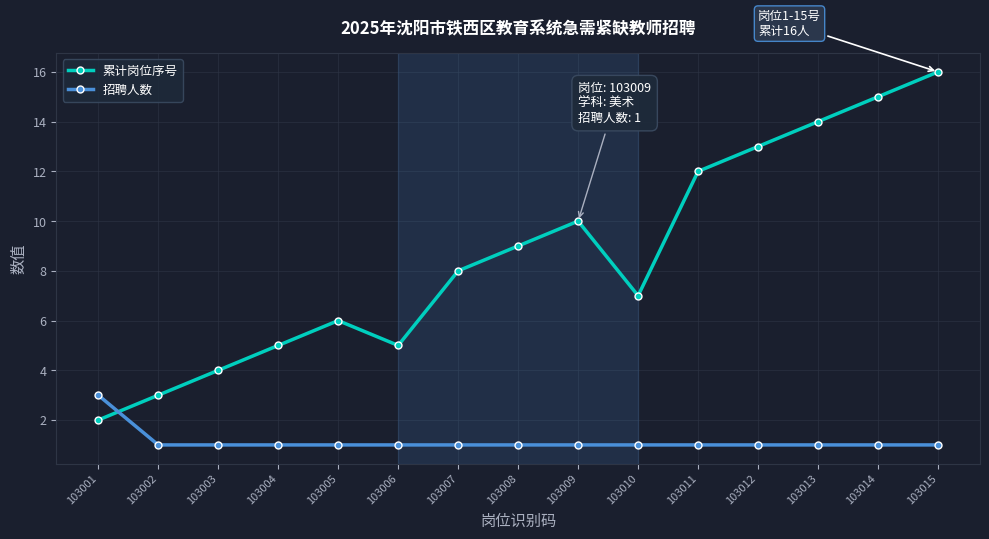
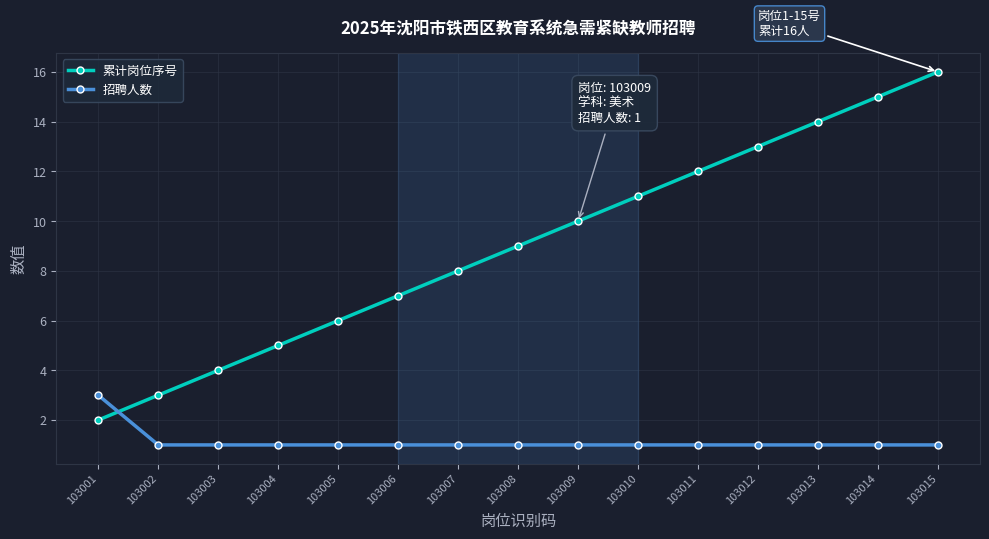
  {
    "累计岗位序号": {
      "103001": 2,
      "103002": 3,
      "103003": 4,
      "103004": 5,
      "103005": 6,
-     "103006": 5,
+     "103006": 7,
      "103007": 8,
      "103008": 9,
-     "103010": 7,
+     "103010": 11,
      "103011": 12,
      "103012": 13,
      "103013": 14,
      "103014": 15
    },
    "招聘人数": {
      "103001": 3,
      "103002": 1,
      "103003": 1,
      "103004": 1,
      "103005": 1,
      "103006": 1,
      "103007": 1,
      "103008": 1,
      "103009": 1,
      "103010": 1,
      "103011": 1,
      "103012": 1,
      "103013": 1,
      "103014": 1,
      "103015": 1
    }
  }
